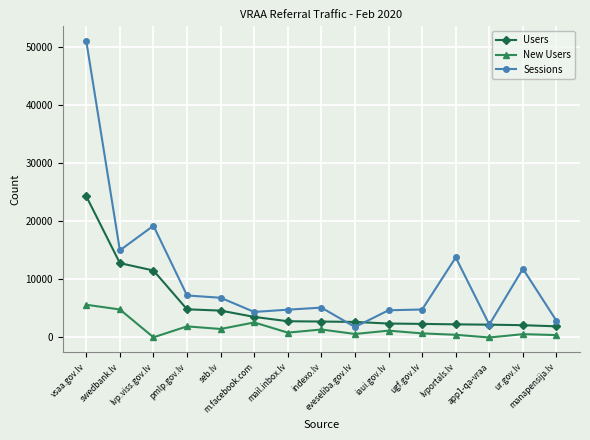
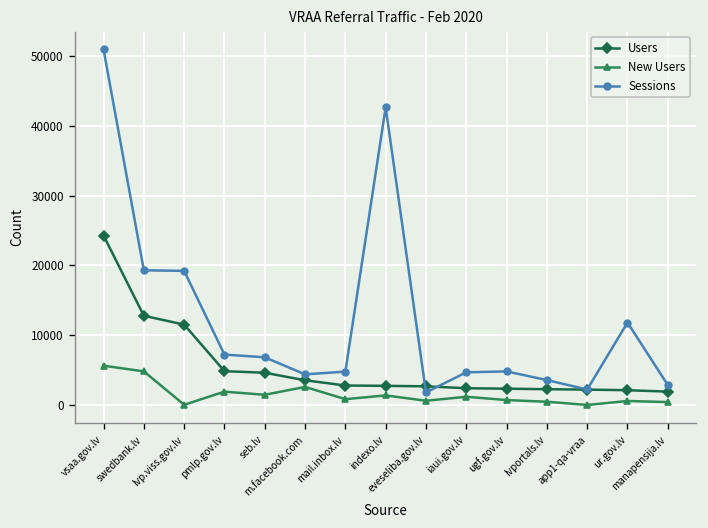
  {
    "Sessions": {
      "vsaa.gov.lv": 51000,
-     "swedbank.lv": 15000,
+     "swedbank.lv": 19000,
      "lvp.viss.gov.lv": 19000,
      "pmlp.gov.lv": 7000,
      "seb.lv": 7000,
      "m.facebook.com": 4000,
      "mail.inbox.lv": 5000,
-     "indexo.lv": 5000,
+     "indexo.lv": 43000,
      "eveseliba.gov.lv": 2000,
      "iaui.gov.lv": 5000,
      "ugf.gov.lv": 5000,
-     "lvportals.lv": 14000,
+     "lvportals.lv": 4000,
      "ur.gov.lv": 12000,
      "manapensija.lv": 3000
    }
  }
